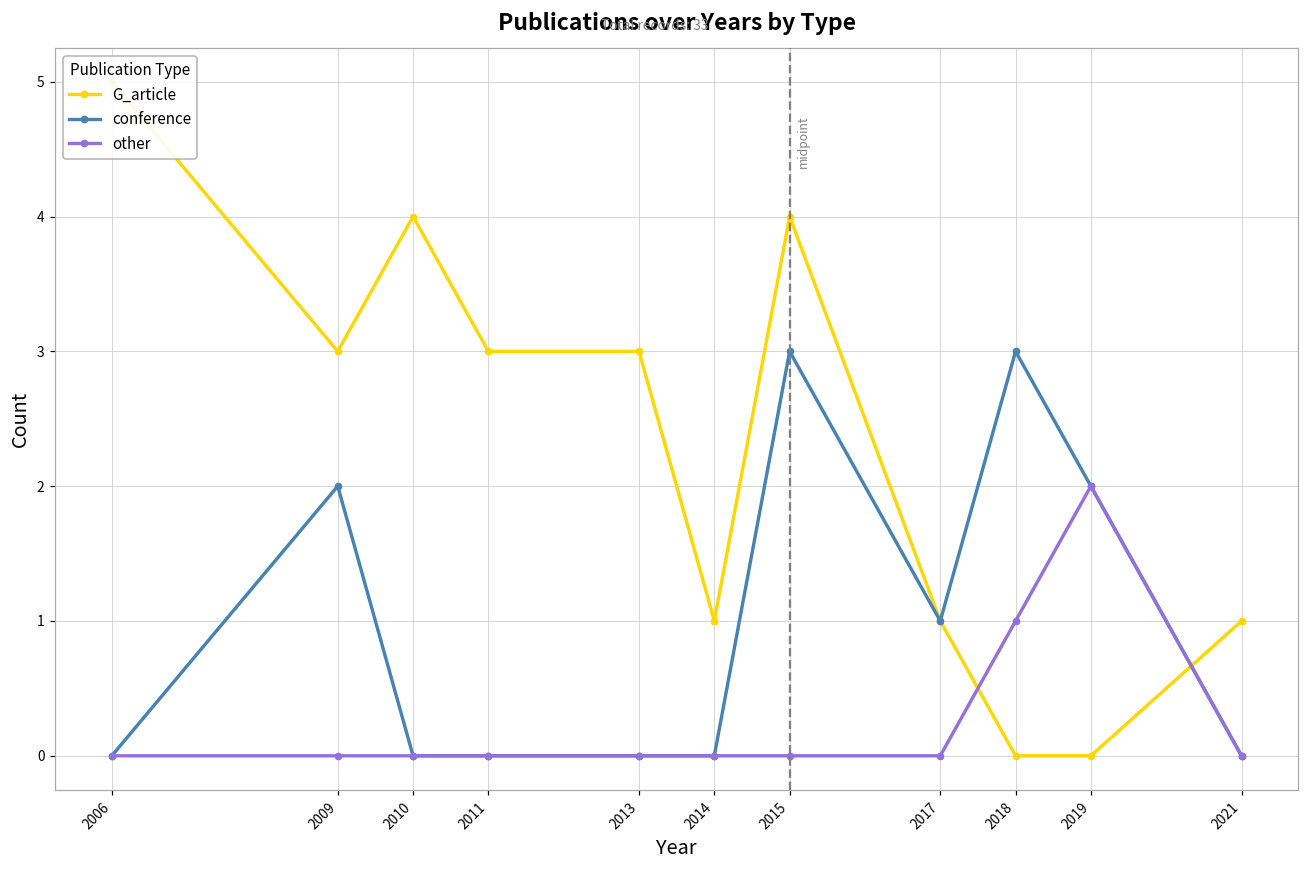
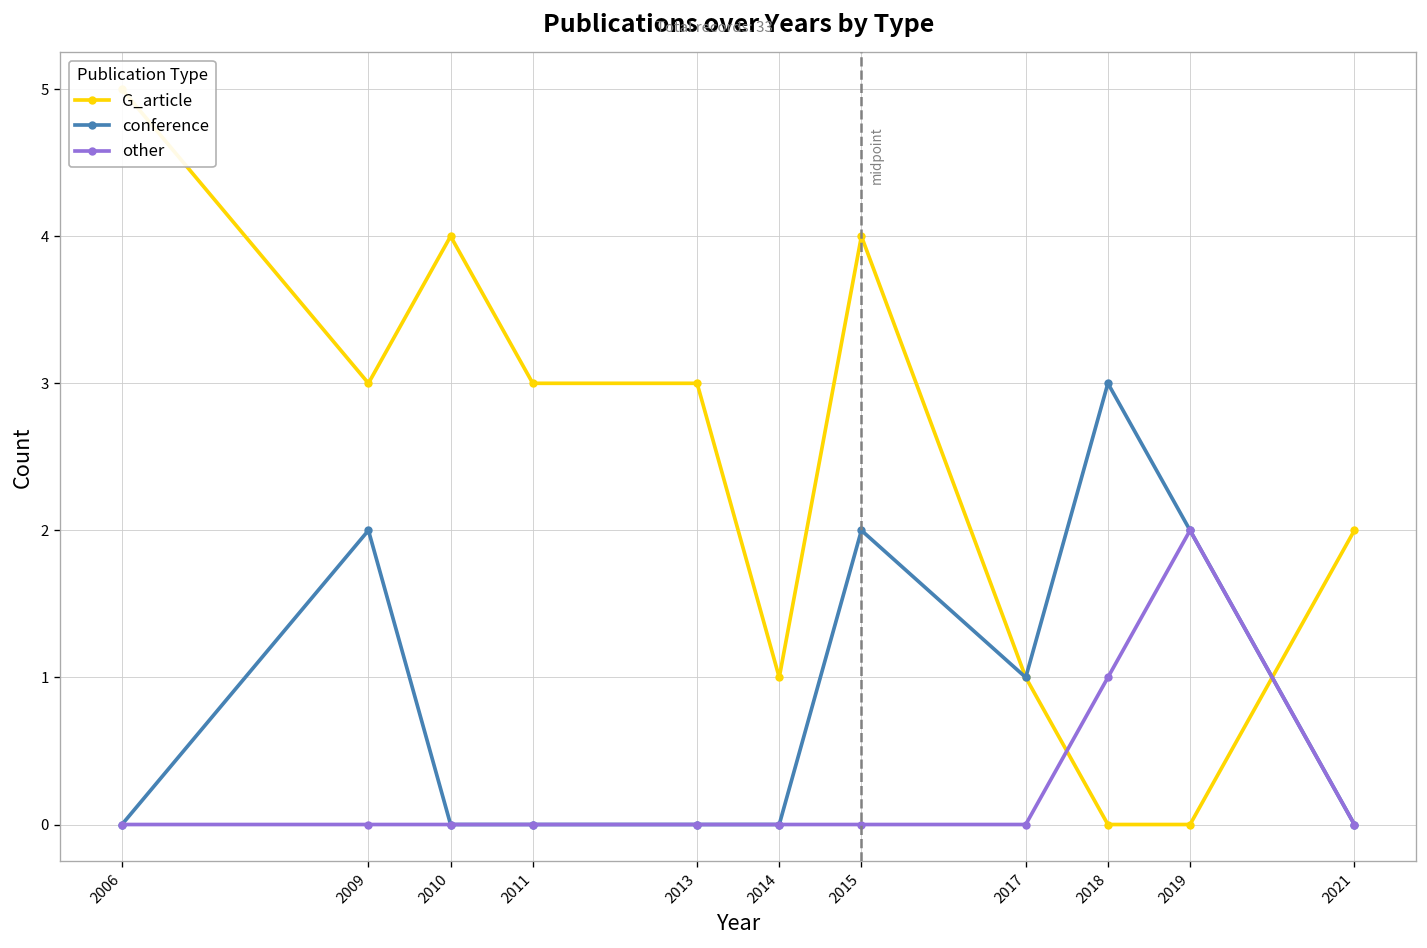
  {
    "G_article": {
      "2009": 3,
      "2010": 4,
      "2011": 3,
      "2013": 3,
      "2014": 1,
      "2015": 4,
      "2018": 0,
      "2019": 0,
-     "2021": 1
+     "2021": 2
    },
    "conference": {
      "2009": 2,
-     "2015": 3,
+     "2015": 2,
      "2018": 3
    },
    "other": {
      "2009": 0,
      "2015": 0,
      "2017": 0,
      "2018": 1
    }
  }
